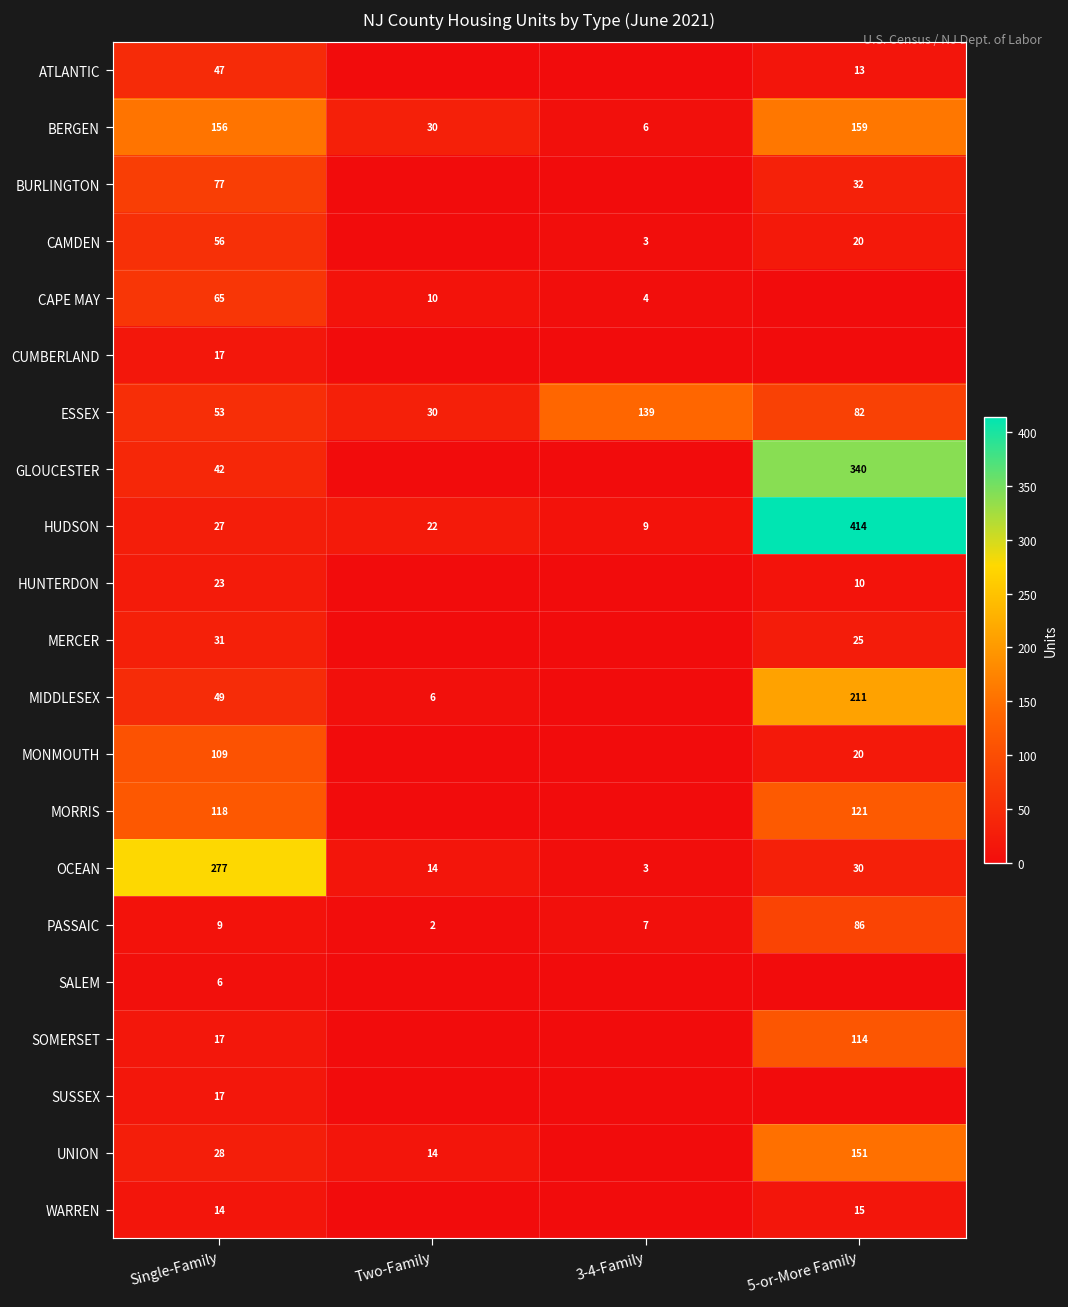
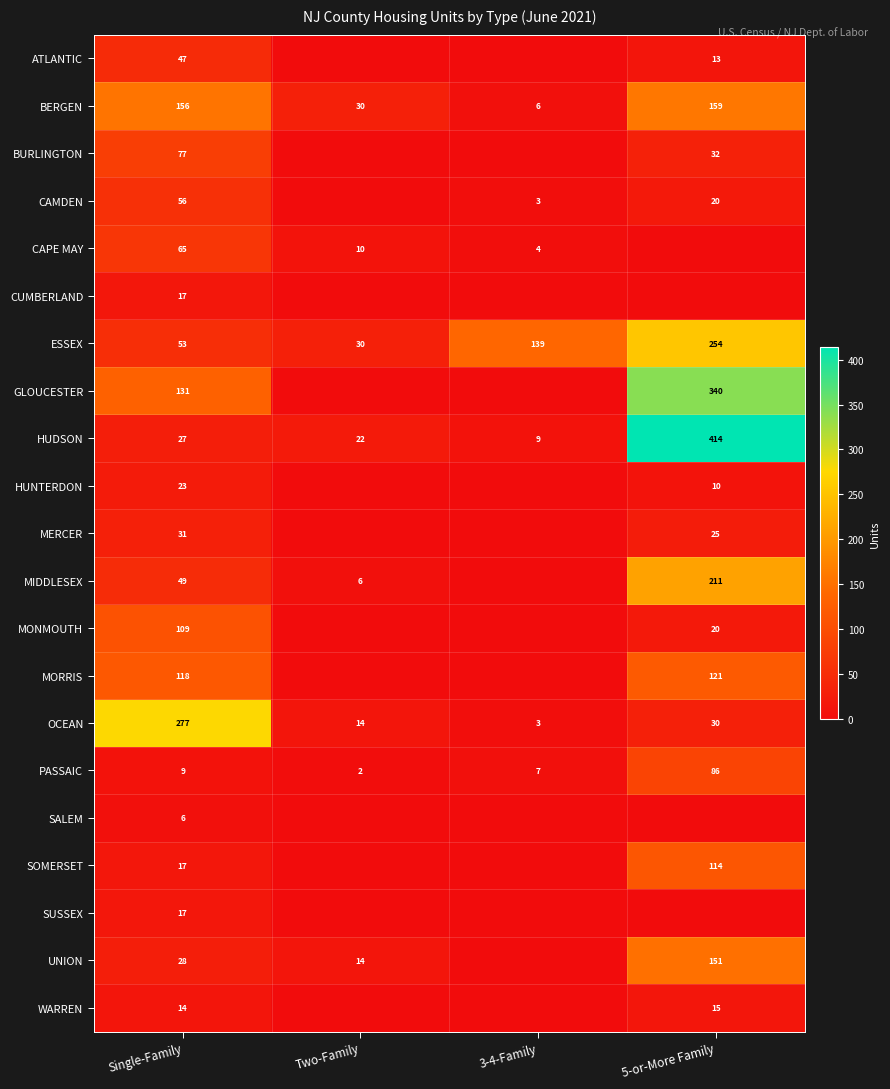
  {
    "ATLANTIC": {
      "Single-Family": 47,
      "5-or-More Family": 13
    },
    "BERGEN": {
      "Single-Family": 156,
      "Two-Family": 30,
      "3-4-Family": 6,
      "5-or-More Family": 159
    },
    "BURLINGTON": {
      "Single-Family": 77,
      "5-or-More Family": 32
    },
    "CAMDEN": {
      "Single-Family": 56,
      "3-4-Family": 3,
      "5-or-More Family": 20
    },
    "CAPE MAY": {
      "Single-Family": 65,
      "Two-Family": 10,
      "3-4-Family": 4
    },
    "CUMBERLAND": {
      "Single-Family": 17
    },
    "ESSEX": {
      "Single-Family": 53,
      "Two-Family": 30,
      "3-4-Family": 139,
-     "5-or-More Family": 82
+     "5-or-More Family": 254
    },
    "GLOUCESTER": {
-     "Single-Family": 42,
+     "Single-Family": 131,
      "5-or-More Family": 340
    },
    "HUDSON": {
      "Single-Family": 27,
      "Two-Family": 22,
      "3-4-Family": 9,
      "5-or-More Family": 414
    },
    "HUNTERDON": {
      "Single-Family": 23,
      "5-or-More Family": 10
    },
    "MERCER": {
      "Single-Family": 31,
      "5-or-More Family": 25
    },
    "MIDDLESEX": {
      "Single-Family": 49,
      "Two-Family": 6,
      "5-or-More Family": 211
    },
    "MONMOUTH": {
      "Single-Family": 109,
      "5-or-More Family": 20
    },
    "MORRIS": {
      "Single-Family": 118,
      "5-or-More Family": 121
    },
    "OCEAN": {
      "Single-Family": 277,
      "Two-Family": 14,
      "3-4-Family": 3,
      "5-or-More Family": 30
    },
    "PASSAIC": {
      "Single-Family": 9,
      "Two-Family": 2,
      "3-4-Family": 7,
      "5-or-More Family": 86
    },
    "SALEM": {
      "Single-Family": 6
    },
    "SOMERSET": {
      "Single-Family": 17,
      "5-or-More Family": 114
    },
    "SUSSEX": {
      "Single-Family": 17
    },
    "UNION": {
      "Single-Family": 28,
      "Two-Family": 14,
      "5-or-More Family": 151
    },
    "WARREN": {
      "Single-Family": 14,
      "5-or-More Family": 15
    }
  }
